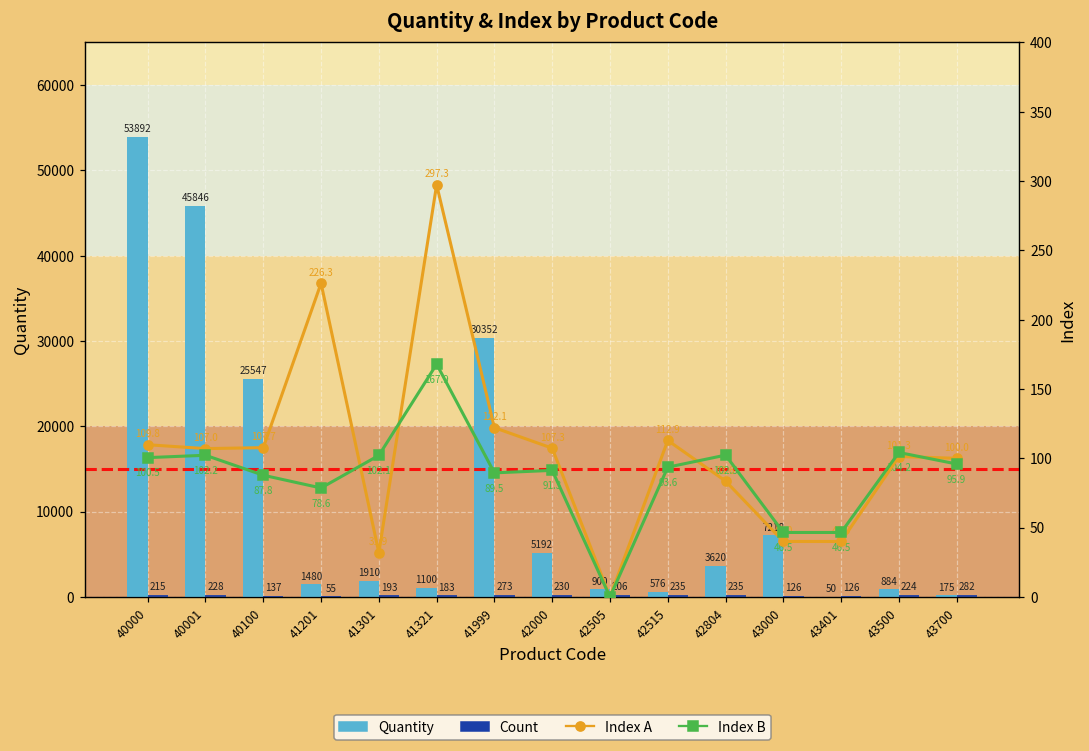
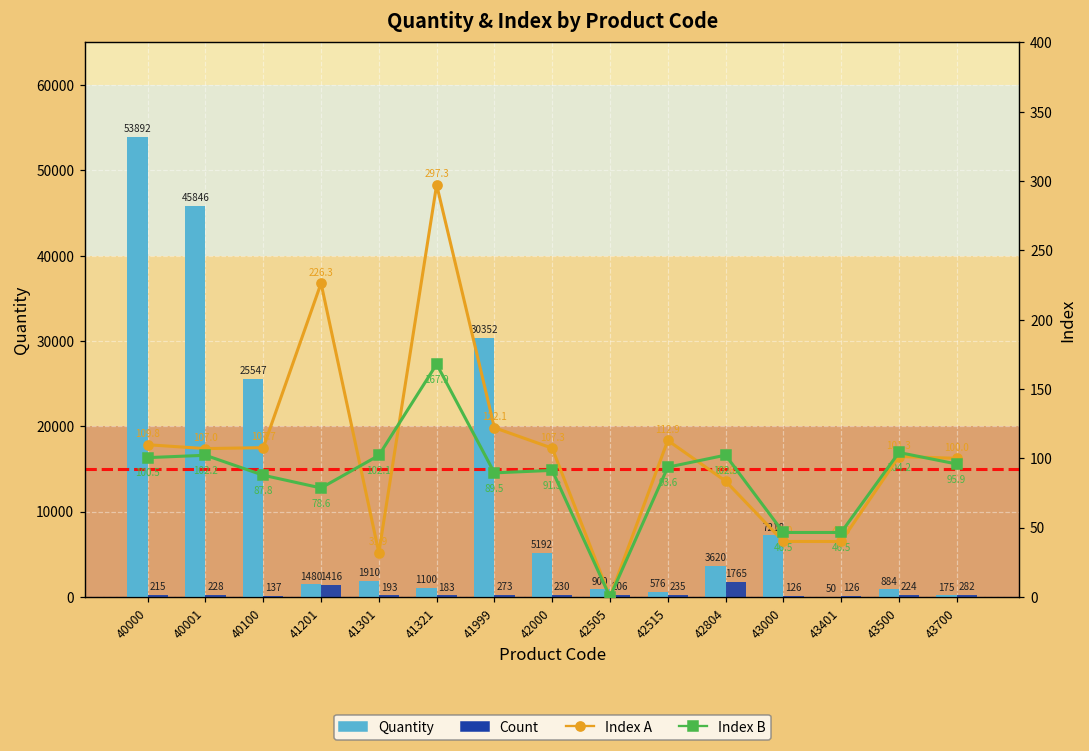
  {
    "Quantity": {
      "40000": 53892,
      "40001": 45846,
      "40100": 25547,
      "41201": 1480,
      "41301": 1910,
      "41321": 1100,
      "41999": 30352,
      "42000": 5192,
      "42505": 900,
      "42515": 576,
      "42804": 3620,
      "43401": 50,
      "43500": 884,
      "43700": 175
    },
    "Count": {
      "40000": 215,
      "40001": 228,
      "40100": 137,
-     "41201": 55,
+     "41201": 1416,
      "41301": 193,
      "41321": 183,
      "41999": 273,
      "42000": 230,
      "42505": 206,
      "42515": 235,
-     "42804": 235,
+     "42804": 1765,
      "43000": 126,
      "43401": 126,
      "43500": 224,
      "43700": 282
    },
    "Index A": {
      "40000": 109.8,
      "40001": 107.0,
      "40100": 107.7,
      "41201": 226.3,
      "41301": 31.9,
      "41321": 297.3,
      "41999": 122.1,
      "42000": 107.3,
      "42515": 112.9,
      "43700": 100.0
    },
    "Index B": {
      "40000": 100.5,
      "40001": 102.2,
      "40100": 87.8,
      "41201": 78.6,
      "41301": 102.1,
      "41321": 167.9,
      "41999": 89.5,
      "42000": 91.3,
      "42515": 93.6,
      "43500": 104.2,
      "43700": 95.9
    }
  }
